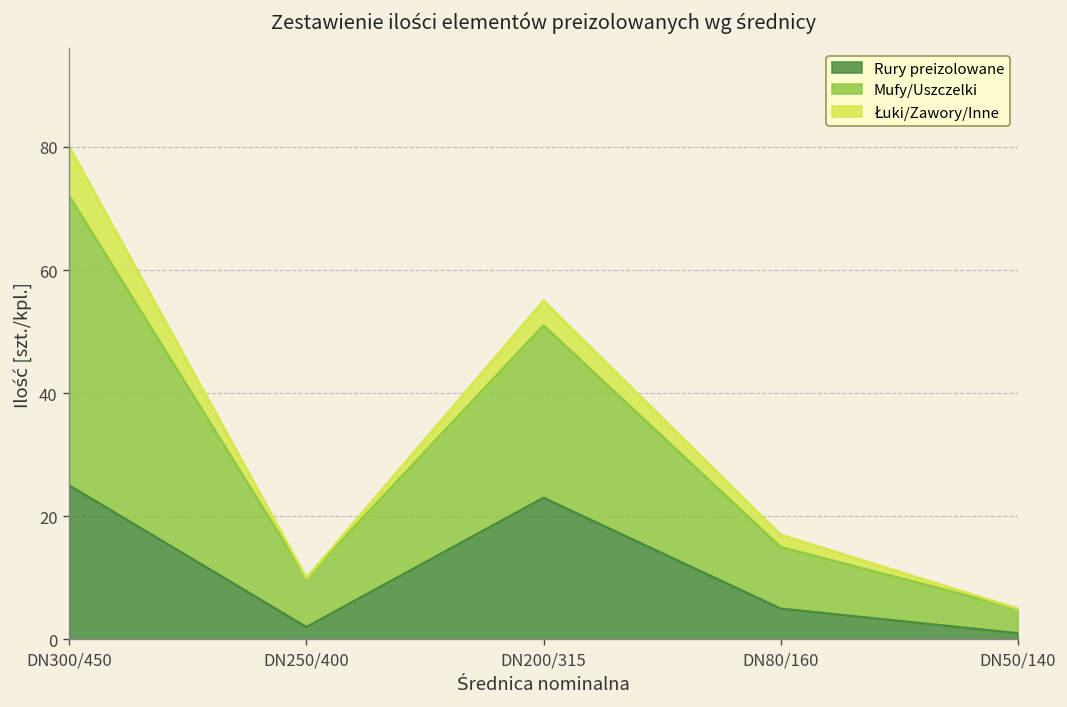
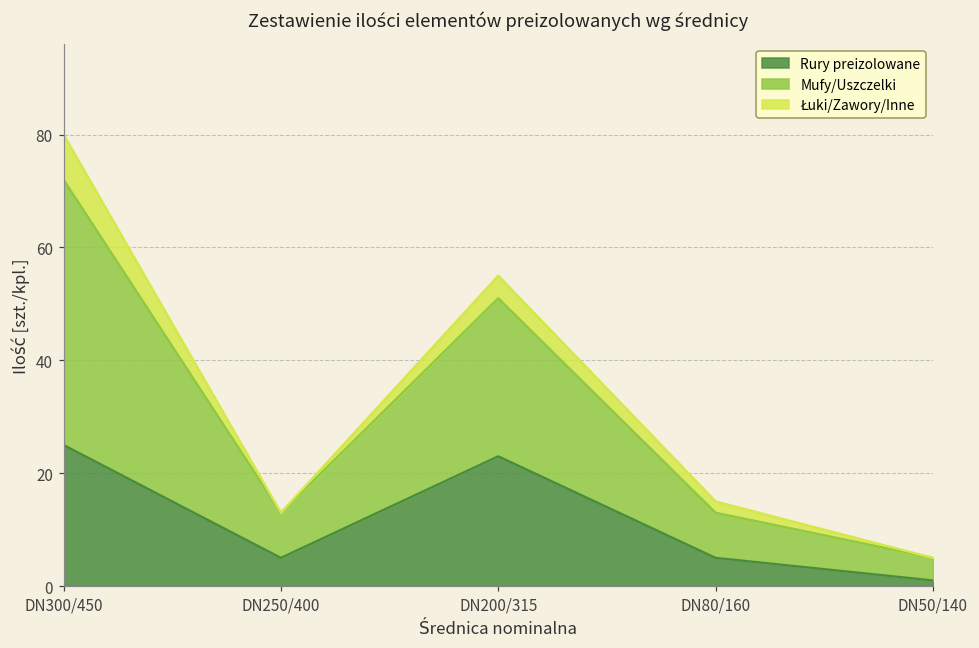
  {
    "Rury preizolowane": {
      "DN300/450": 25,
-     "DN250/400": 2,
+     "DN250/400": 5,
      "DN200/315": 23,
      "DN80/160": 5,
      "DN50/140": 1
    },
    "Mufy/Uszczelki": {
      "DN300/450": 47,
      "DN200/315": 28,
-     "DN80/160": 10
+     "DN80/160": 8
    },
    "Łuki/Zawory/Inne": {
      "DN300/450": 8,
      "DN200/315": 4,
      "DN80/160": 2
    }
  }
